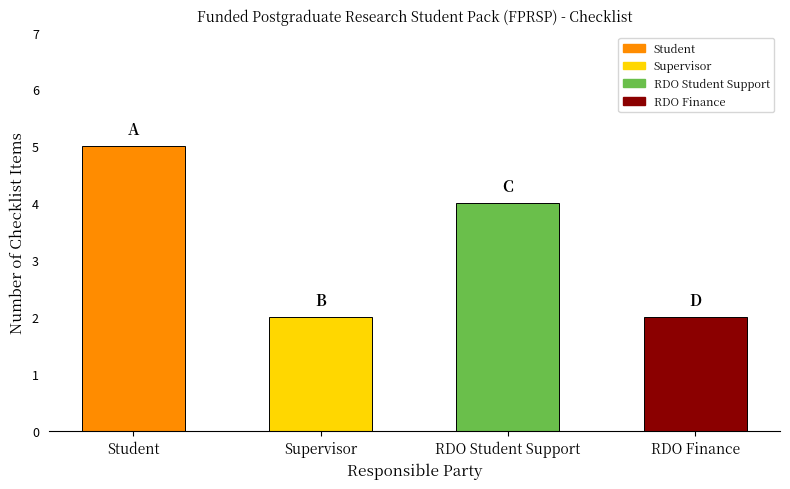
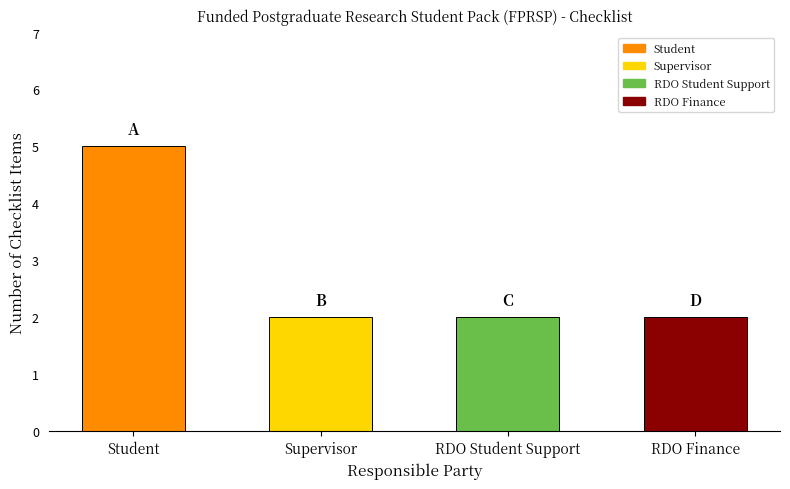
  {
    "Student": 5,
    "Supervisor": 2,
-   "RDO Student Support": 4,
+   "RDO Student Support": 2,
    "RDO Finance": 2
  }
